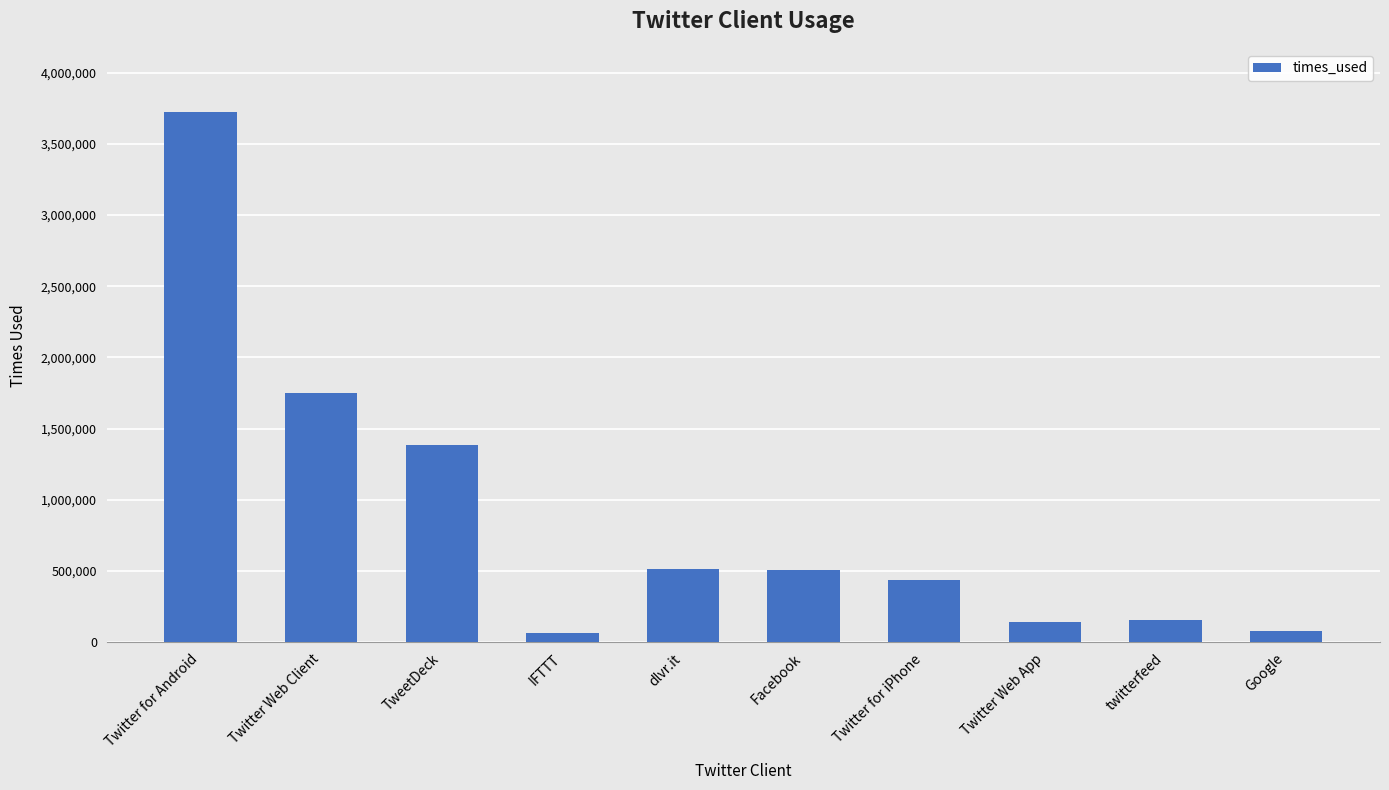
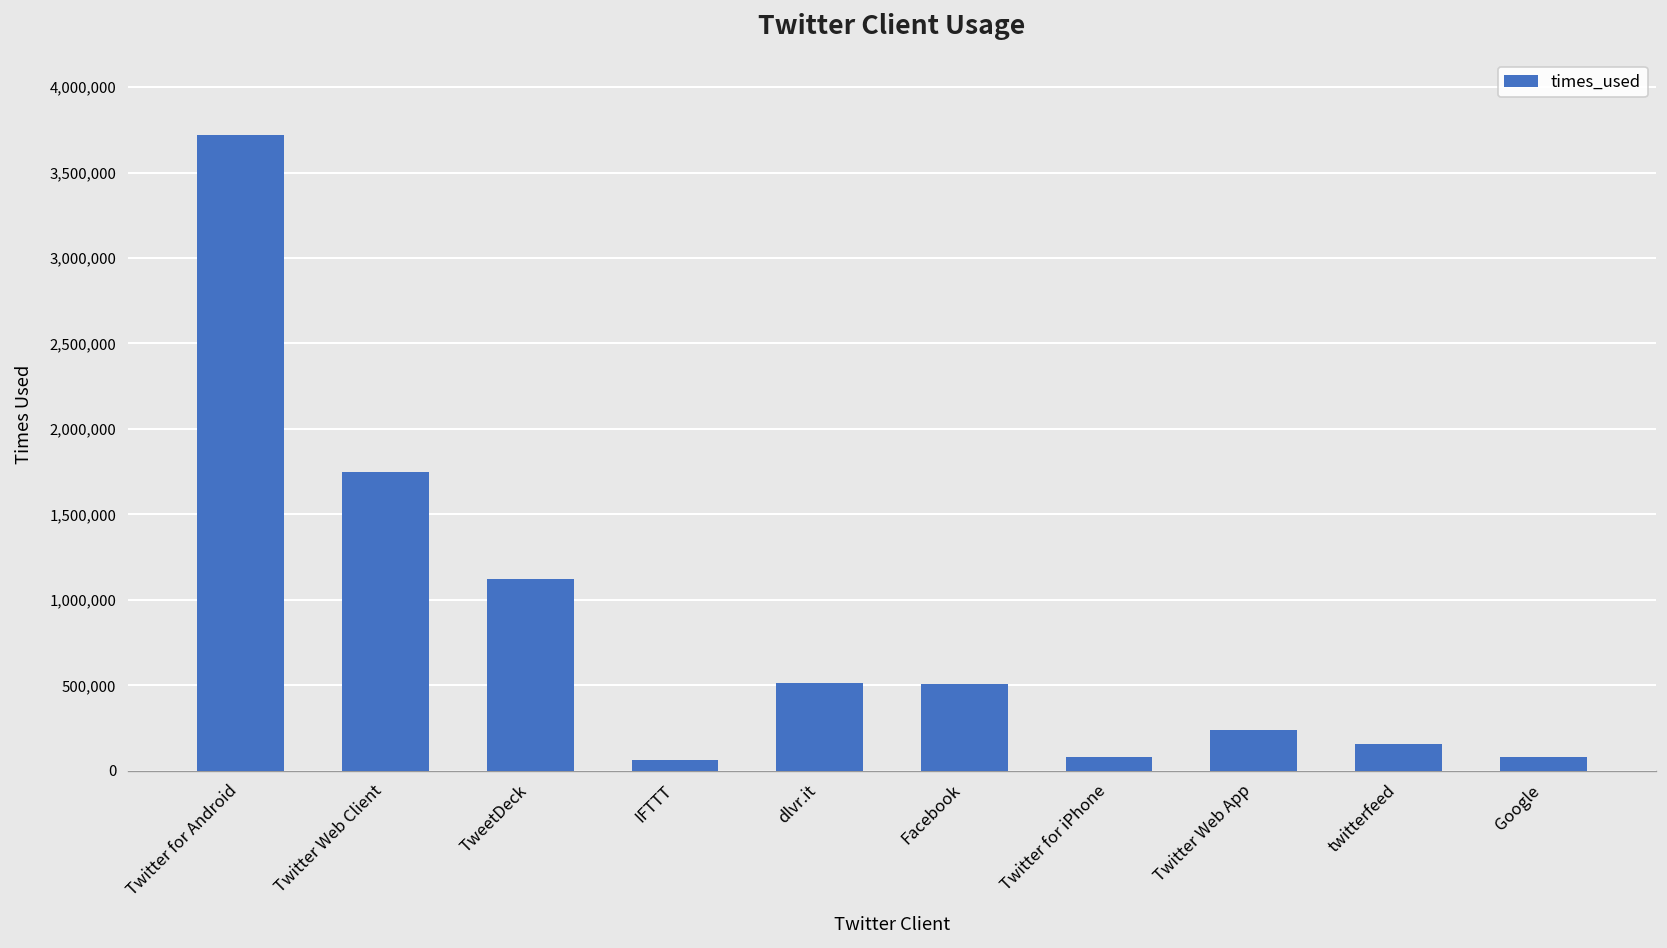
  {
    "Twitter for Android": "3,720,000",
    "Twitter Web Client": "1,750,000",
-   "TweetDeck": "1,380,000",
+   "TweetDeck": "1,120,000",
    "IFTTT": "60,000",
    "dlvr.it": "510,000",
    "Facebook": "510,000",
-   "Twitter for iPhone": "440,000",
-   "Twitter Web App": "140,000",
+   "Twitter for iPhone": "80,000",
+   "Twitter Web App": "240,000",
    "twitterfeed": "160,000",
    "Google": "80,000"
  }
